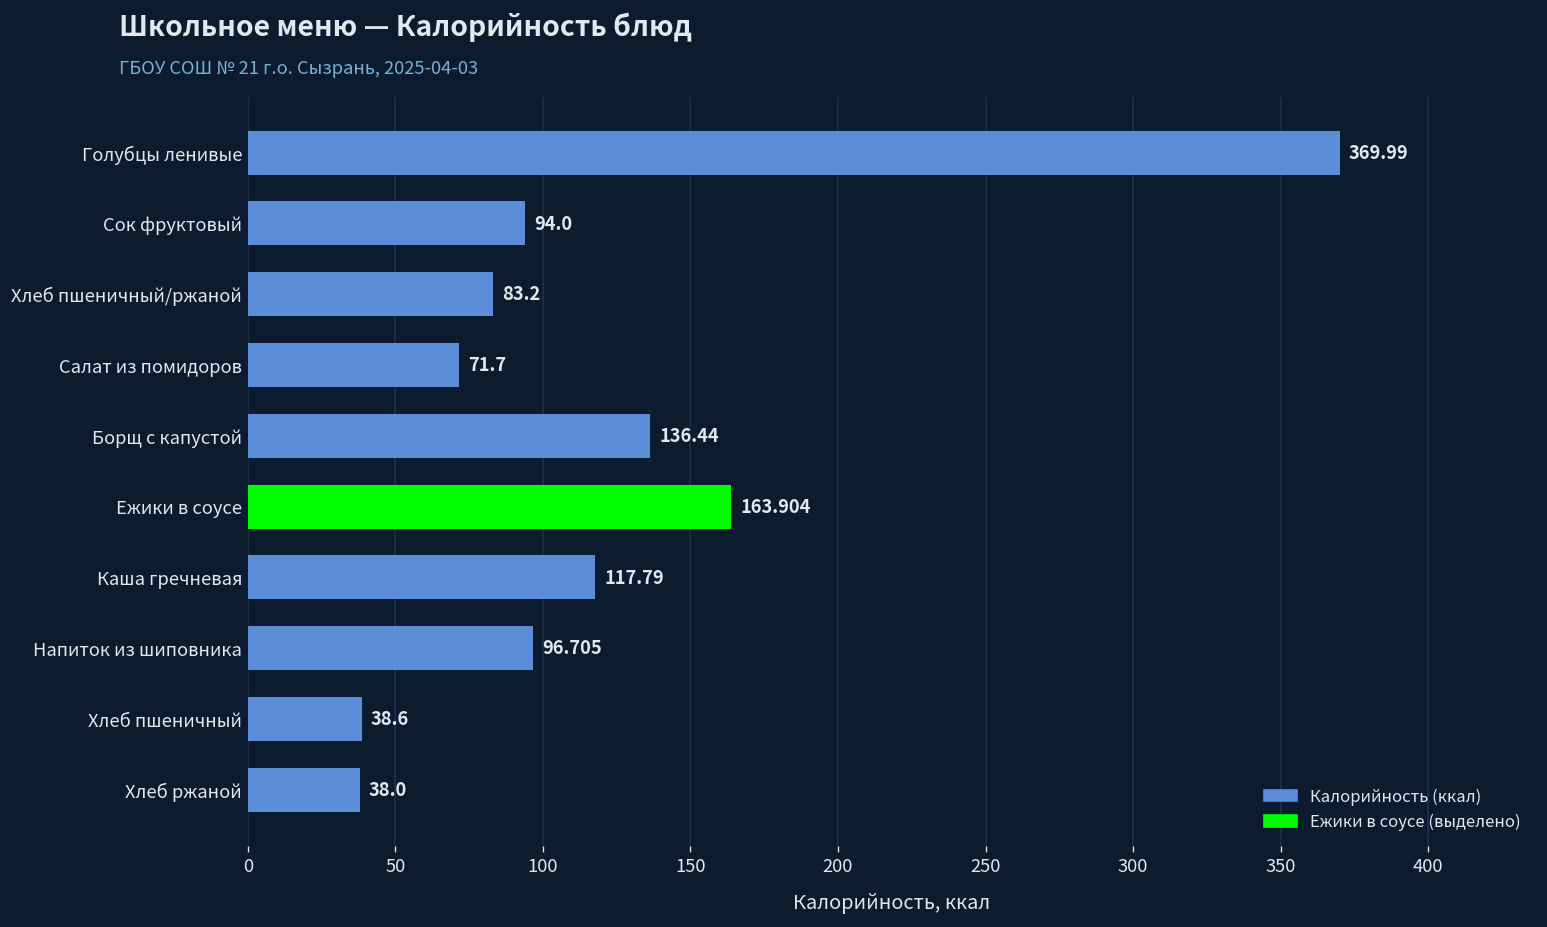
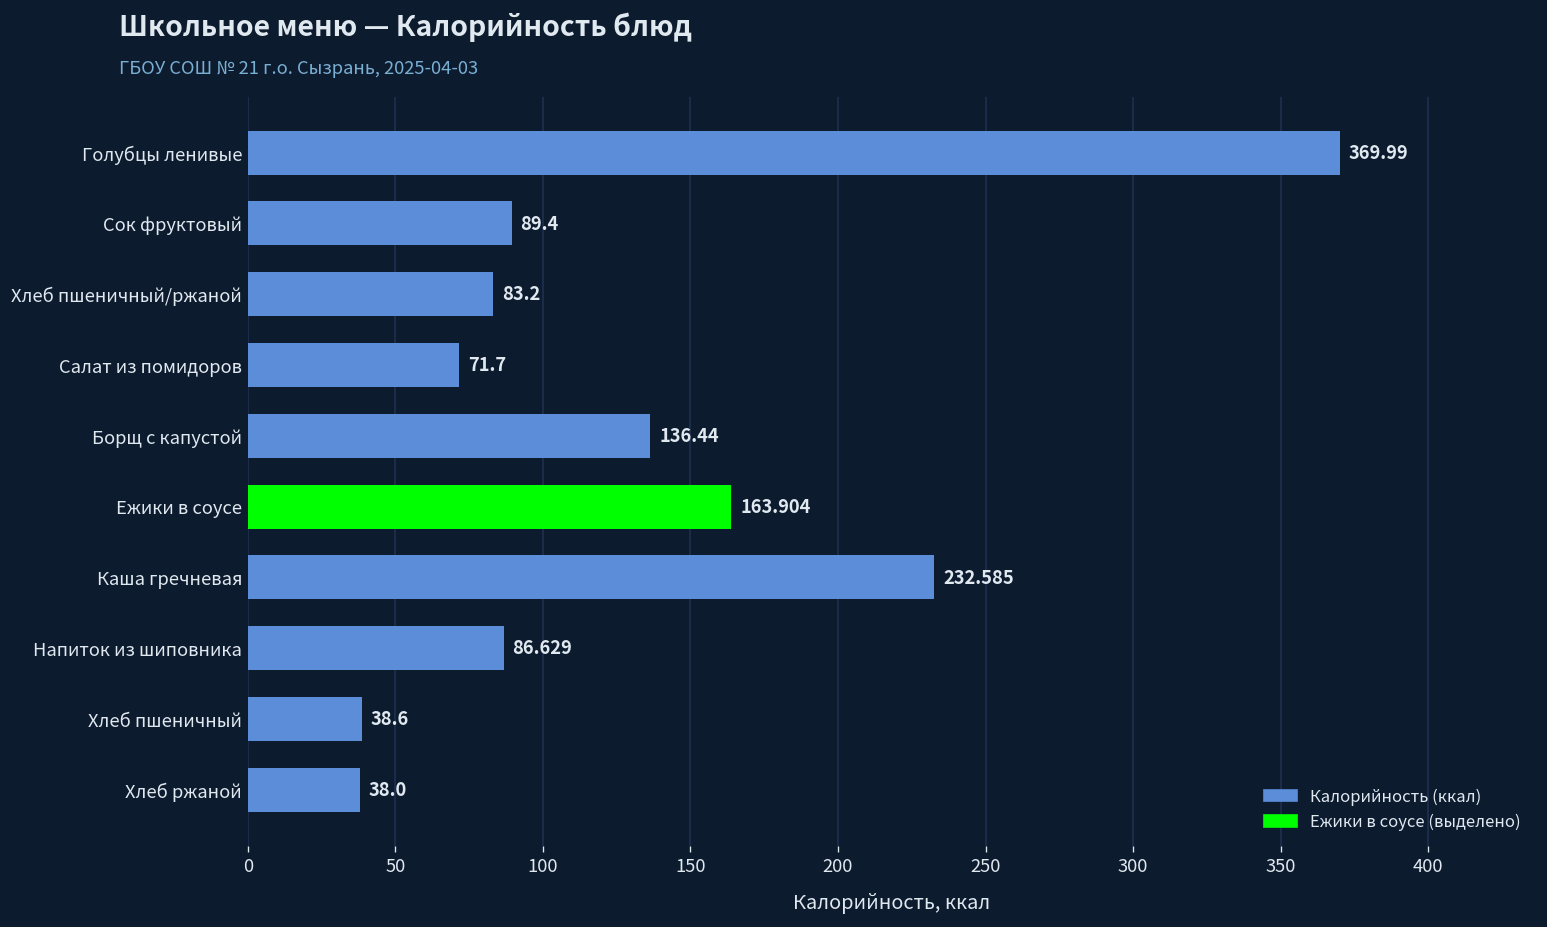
  {
    "Голубцы ленивые": 369.99,
-   "Сок фруктовый": 94.0,
+   "Сок фруктовый": 89.4,
    "Хлеб пшеничный/ржаной": 83.2,
    "Салат из помидоров": 71.7,
    "Борщ с капустой": 136.44,
    "Ежики в соусе": 163.904,
-   "Каша гречневая": 117.79,
-   "Напиток из шиповника": 96.705,
+   "Каша гречневая": 232.585,
+   "Напиток из шиповника": 86.629,
    "Хлеб пшеничный": 38.6,
    "Хлеб ржаной": 38.0
  }
